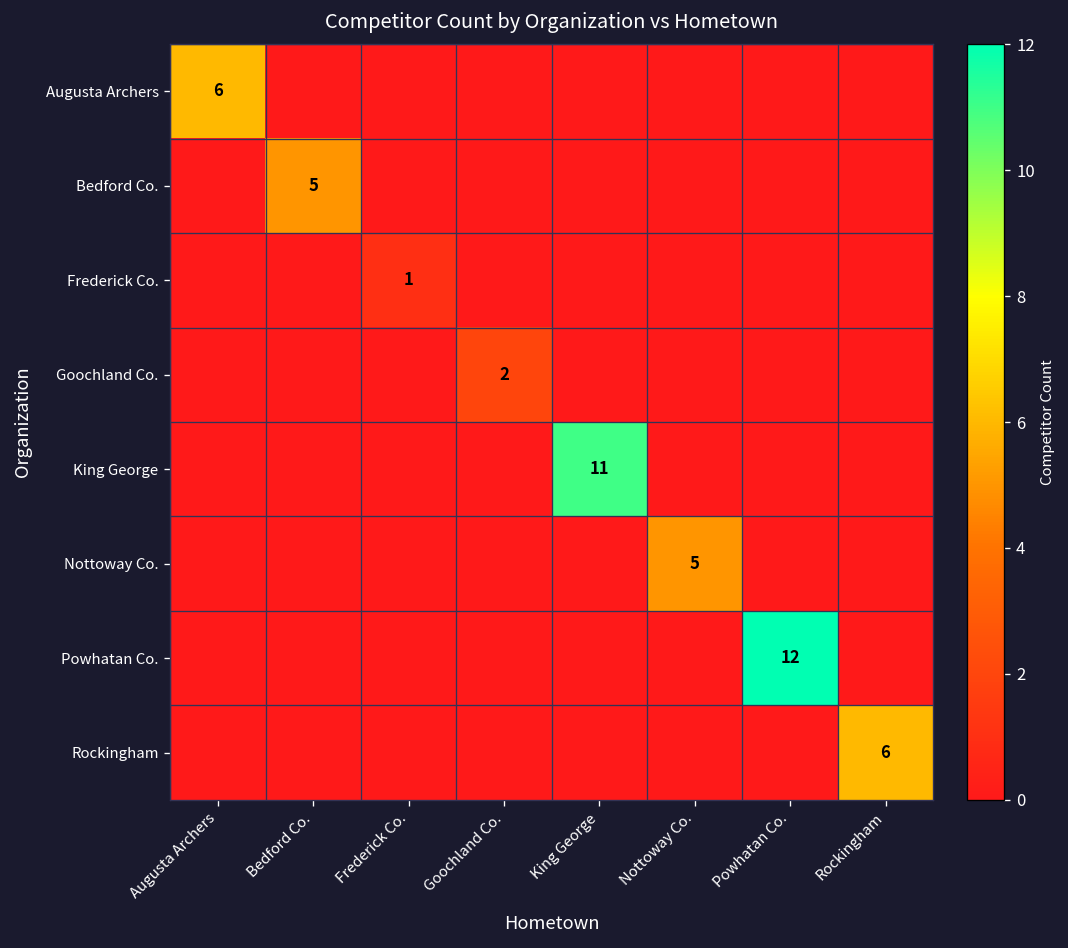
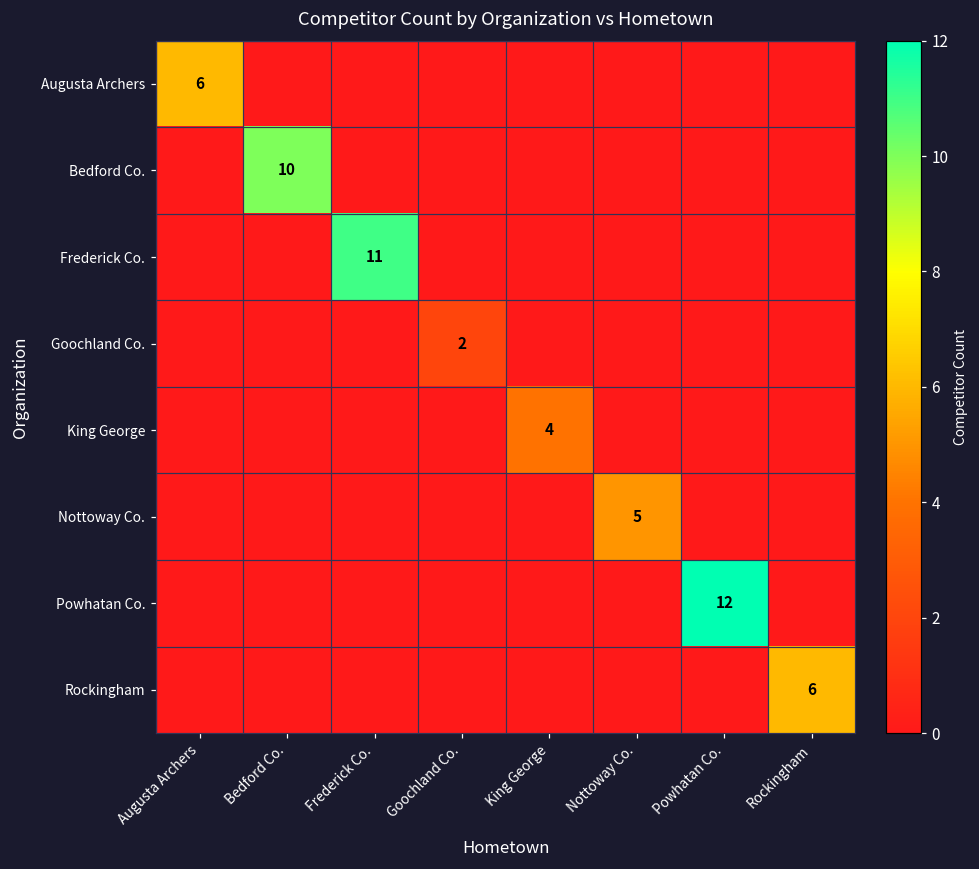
  {
    "Augusta Archers": {
      "Augusta Archers": 6
    },
    "Bedford Co.": {
-     "Bedford Co.": 5
+     "Bedford Co.": 10
    },
    "Frederick Co.": {
-     "Frederick Co.": 1
+     "Frederick Co.": 11
    },
    "Goochland Co.": {
      "Goochland Co.": 2
    },
    "King George": {
-     "King George": 11
+     "King George": 4
    },
    "Nottoway Co.": {
      "Nottoway Co.": 5
    },
    "Powhatan Co.": {
      "Powhatan Co.": 12
    },
    "Rockingham": {
      "Rockingham": 6
    }
  }
